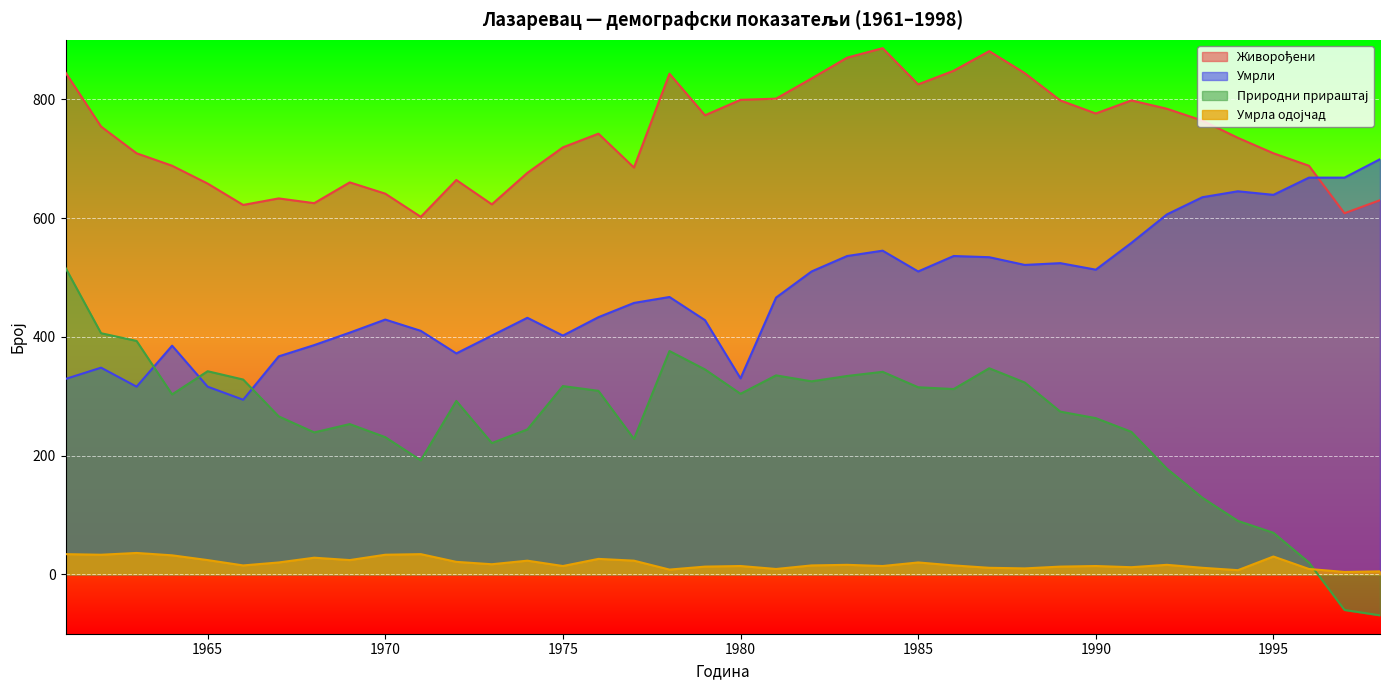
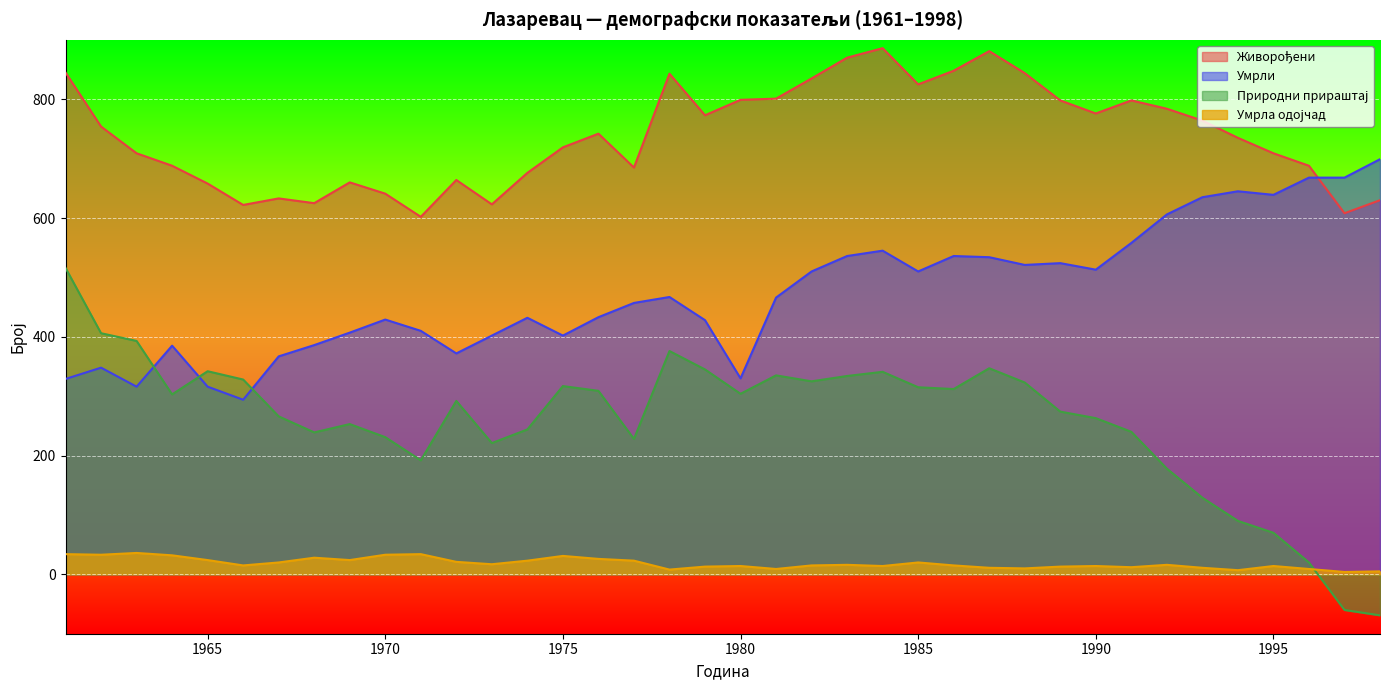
  {
    "Живорођени": {
      "1965": 660,
      "1970": 640,
      "1975": 720,
      "1980": 800,
      "1985": 830,
      "1990": 780,
      "1995": 710
    },
    "Умрли": {
      "1965": 320,
      "1970": 430,
      "1975": 400,
      "1980": 330,
      "1985": 510,
      "1990": 510,
      "1995": 640
    },
    "Умрла одојчад": {
      "1965": 20,
      "1970": 30,
-     "1975": 10,
+     "1975": 30,
      "1980": 10,
      "1985": 20,
      "1990": 10,
-     "1995": 30
+     "1995": 10
    }
  }
